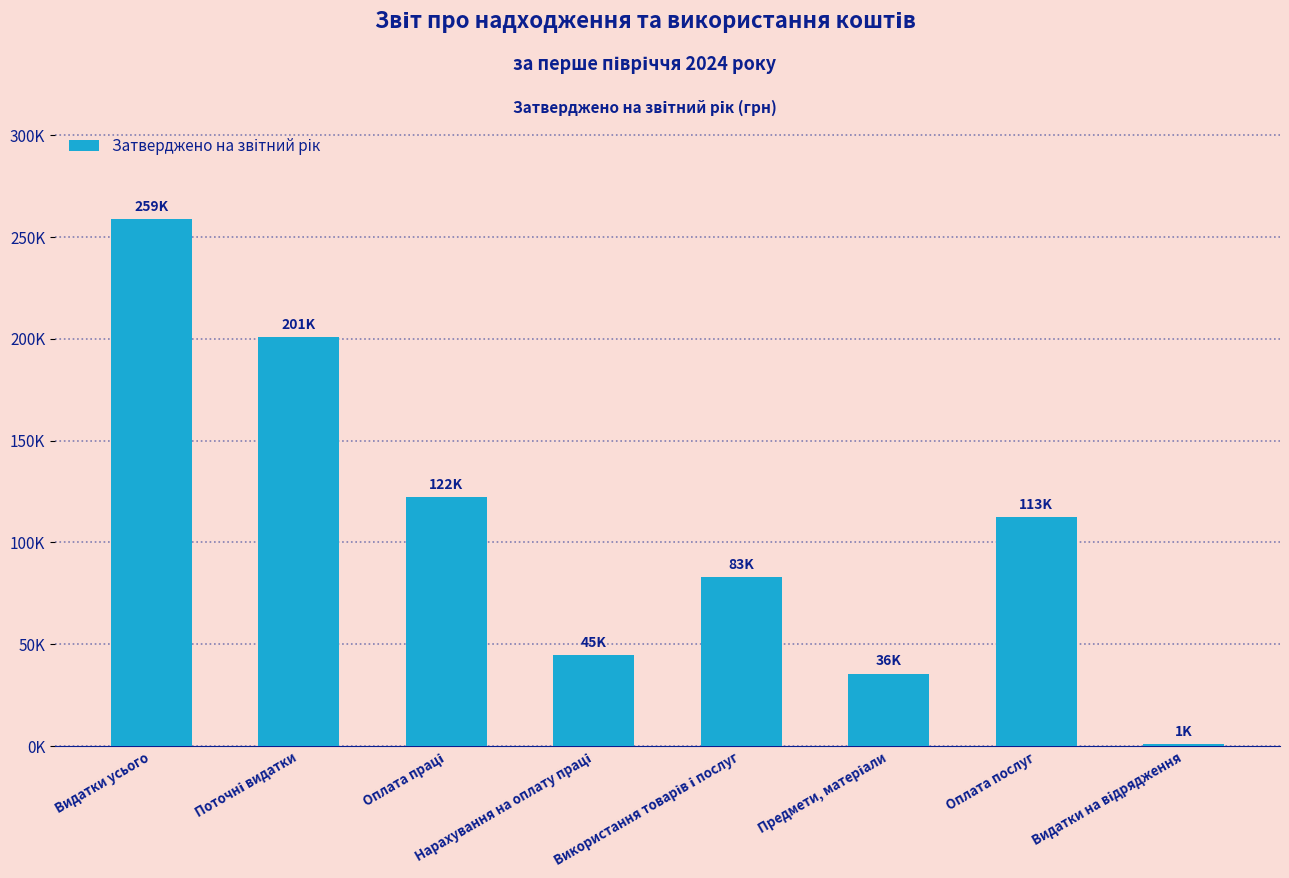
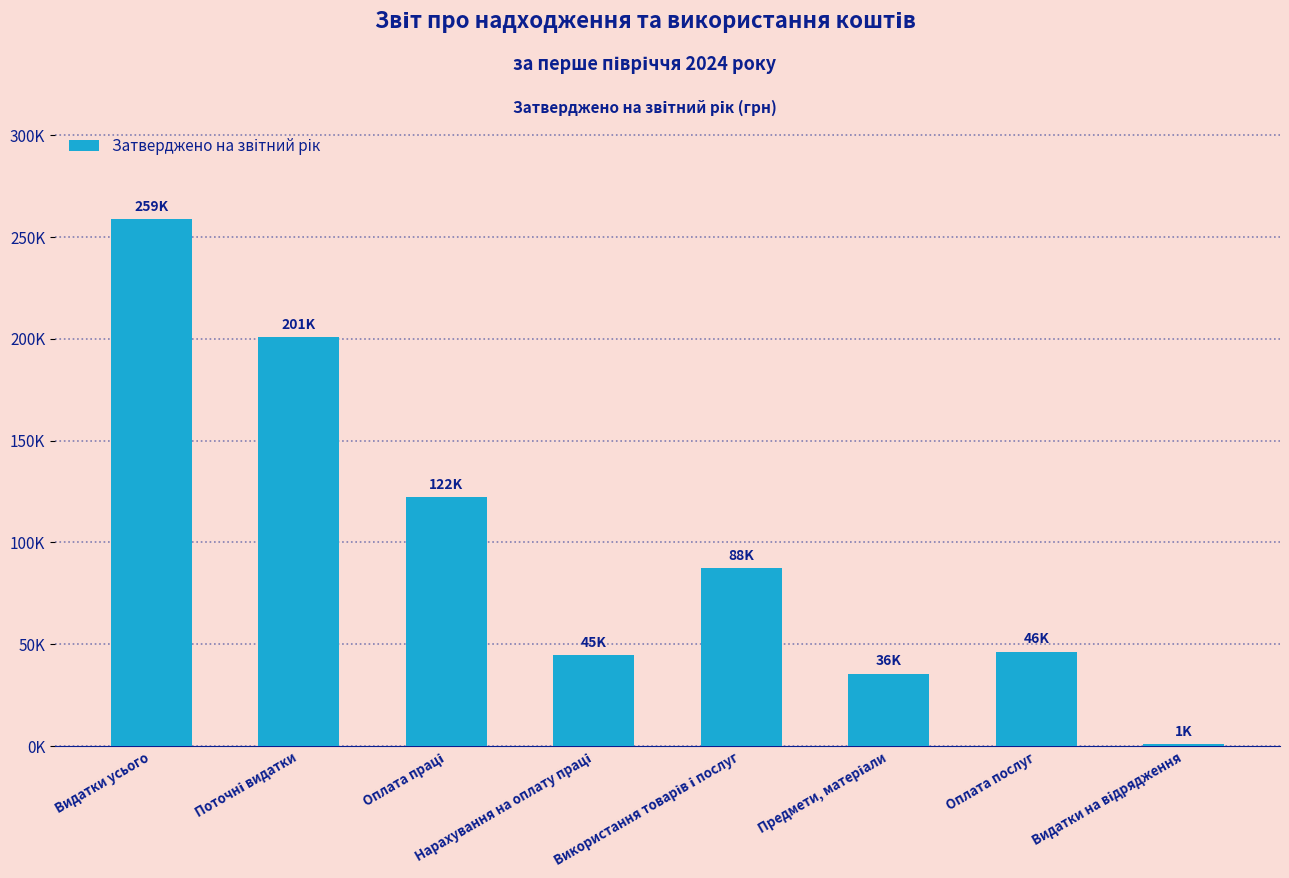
  {
    "Видатки усього": "259K",
    "Поточні видатки": "201K",
    "Оплата праці": "122K",
    "Нарахування на оплату праці": "45K",
-   "Використання товарів і послуг": "83K",
+   "Використання товарів і послуг": "88K",
    "Предмети, матеріали": "36K",
-   "Оплата послуг": "113K",
+   "Оплата послуг": "46K",
    "Видатки на відрядження": "1K"
  }
